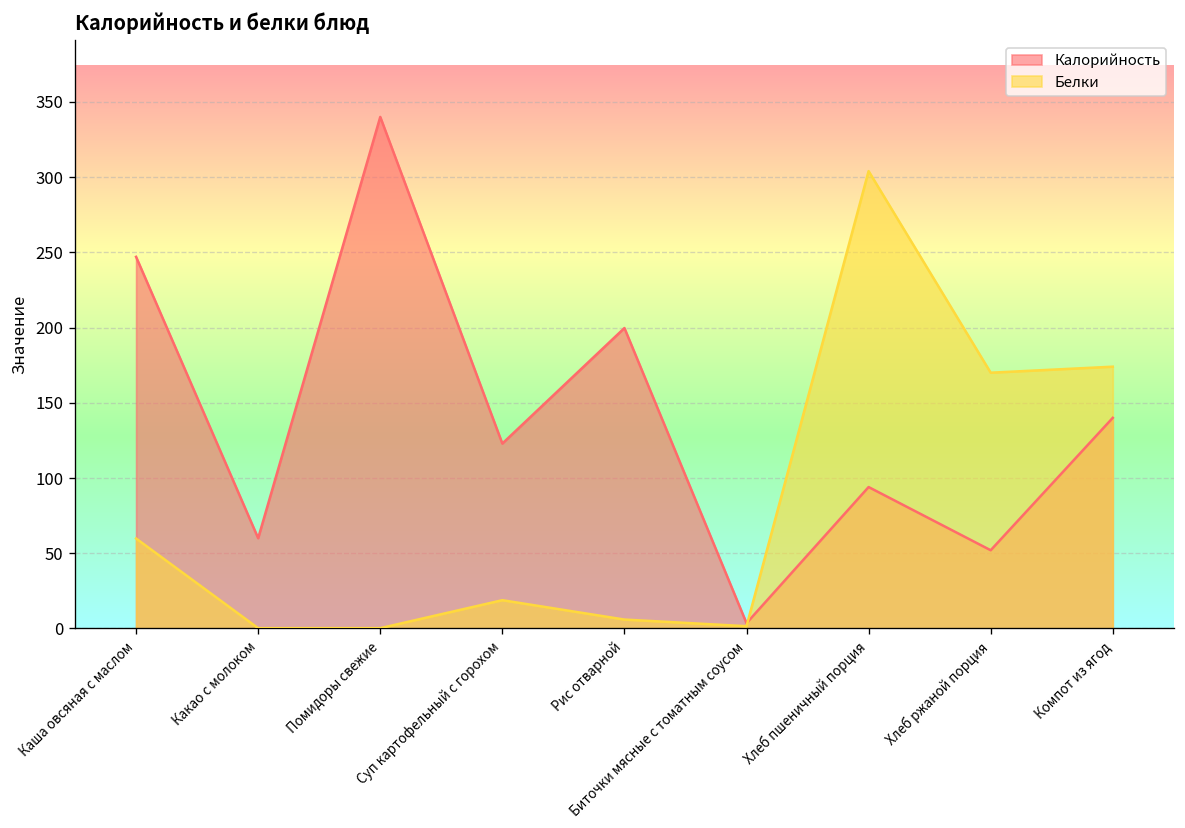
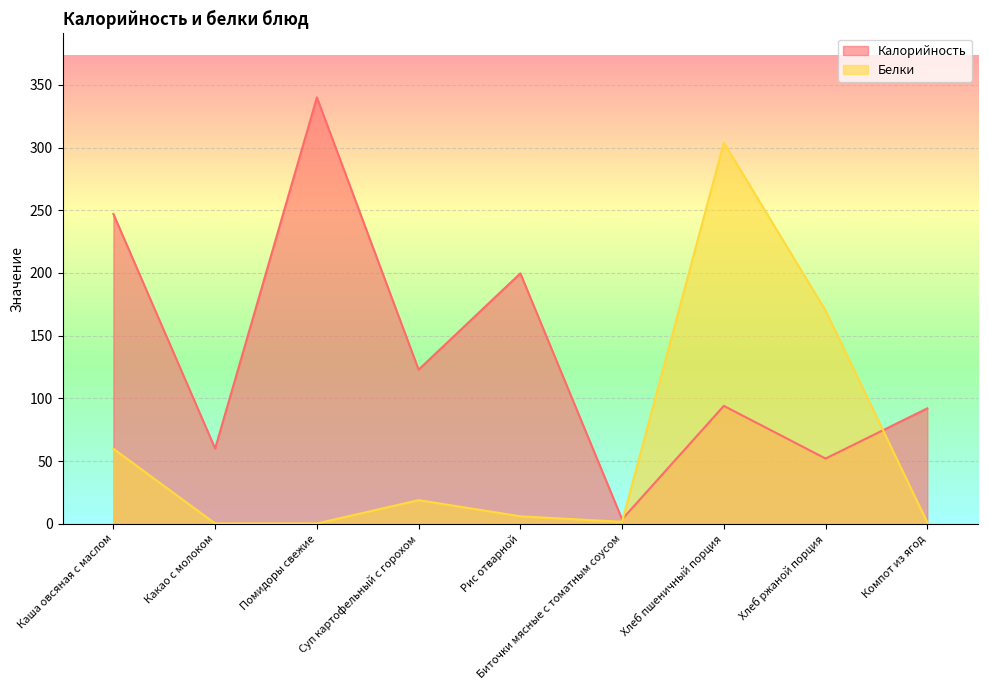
  {
    "Калорийность": {
      "Каша овсяная с маслом": 247,
      "Какао с молоком": 60,
      "Помидоры свежие": 340,
      "Суп картофельный с горохом": 123,
      "Рис отварной": 200,
      "Хлеб пшеничный порция": 94,
      "Хлеб ржаной порция": 52,
-     "Компот из ягод": 140
+     "Компот из ягод": 92
    },
    "Белки": {
      "Каша овсяная с маслом": 60,
      "Какао с молоком": 0,
      "Помидоры свежие": 0,
      "Суп картофельный с горохом": 19,
      "Рис отварной": 6,
      "Хлеб пшеничный порция": 304,
      "Хлеб ржаной порция": 170,
-     "Компот из ягод": 174
+     "Компот из ягод": 1
    }
  }
